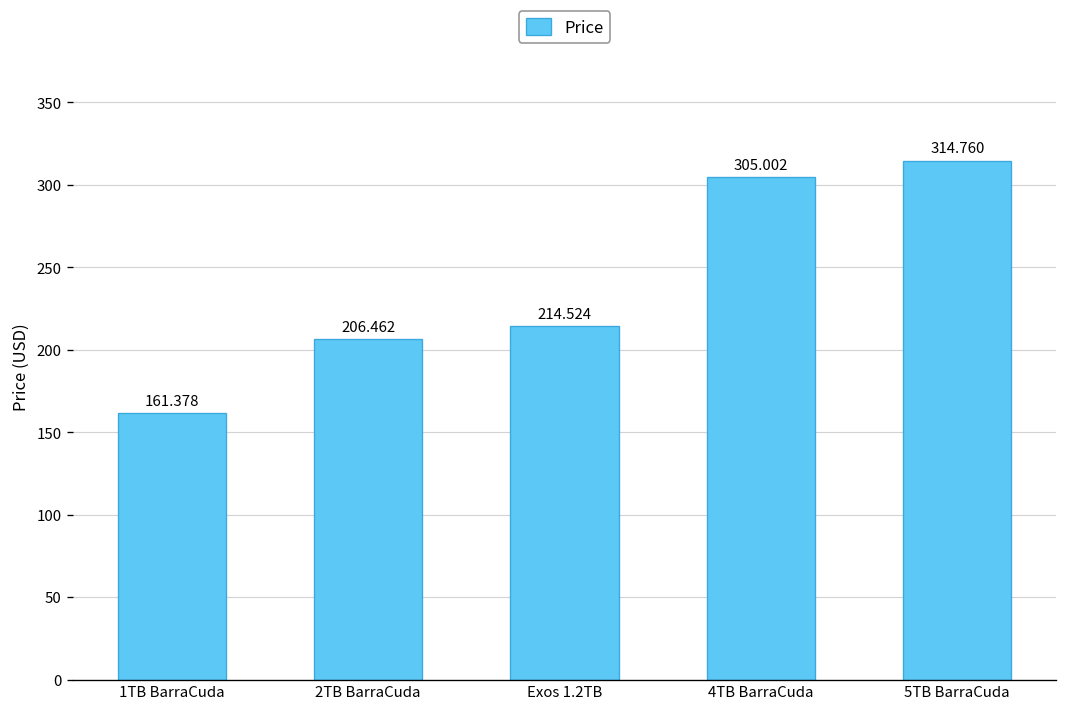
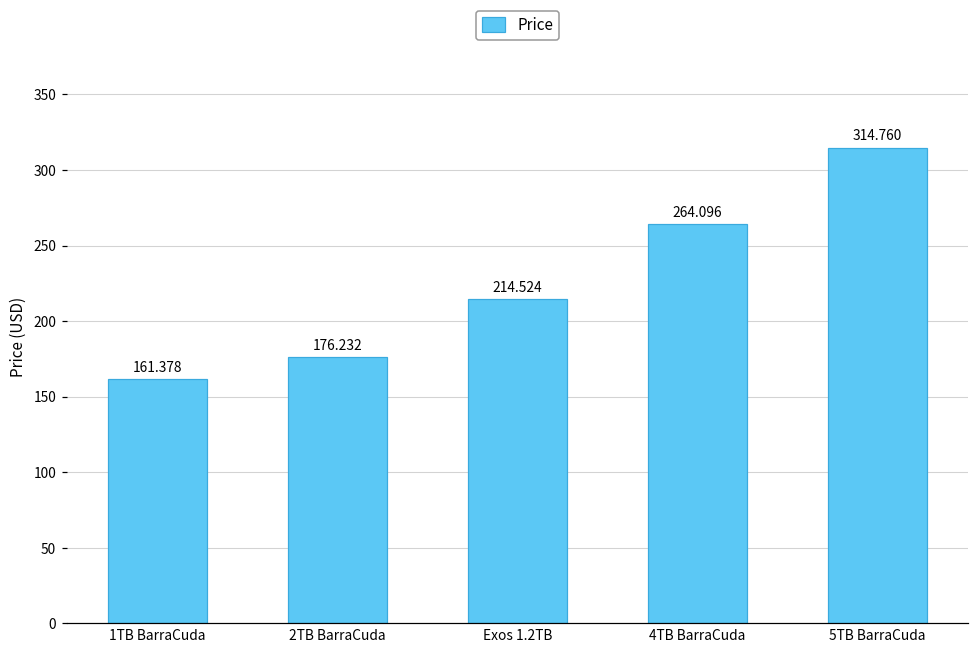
  {
    "1TB BarraCuda": 161.378,
-   "2TB BarraCuda": 206.462,
+   "2TB BarraCuda": 176.232,
    "Exos 1.2TB": 214.524,
-   "4TB BarraCuda": 305.002,
+   "4TB BarraCuda": 264.096,
    "5TB BarraCuda": 314.760
  }
